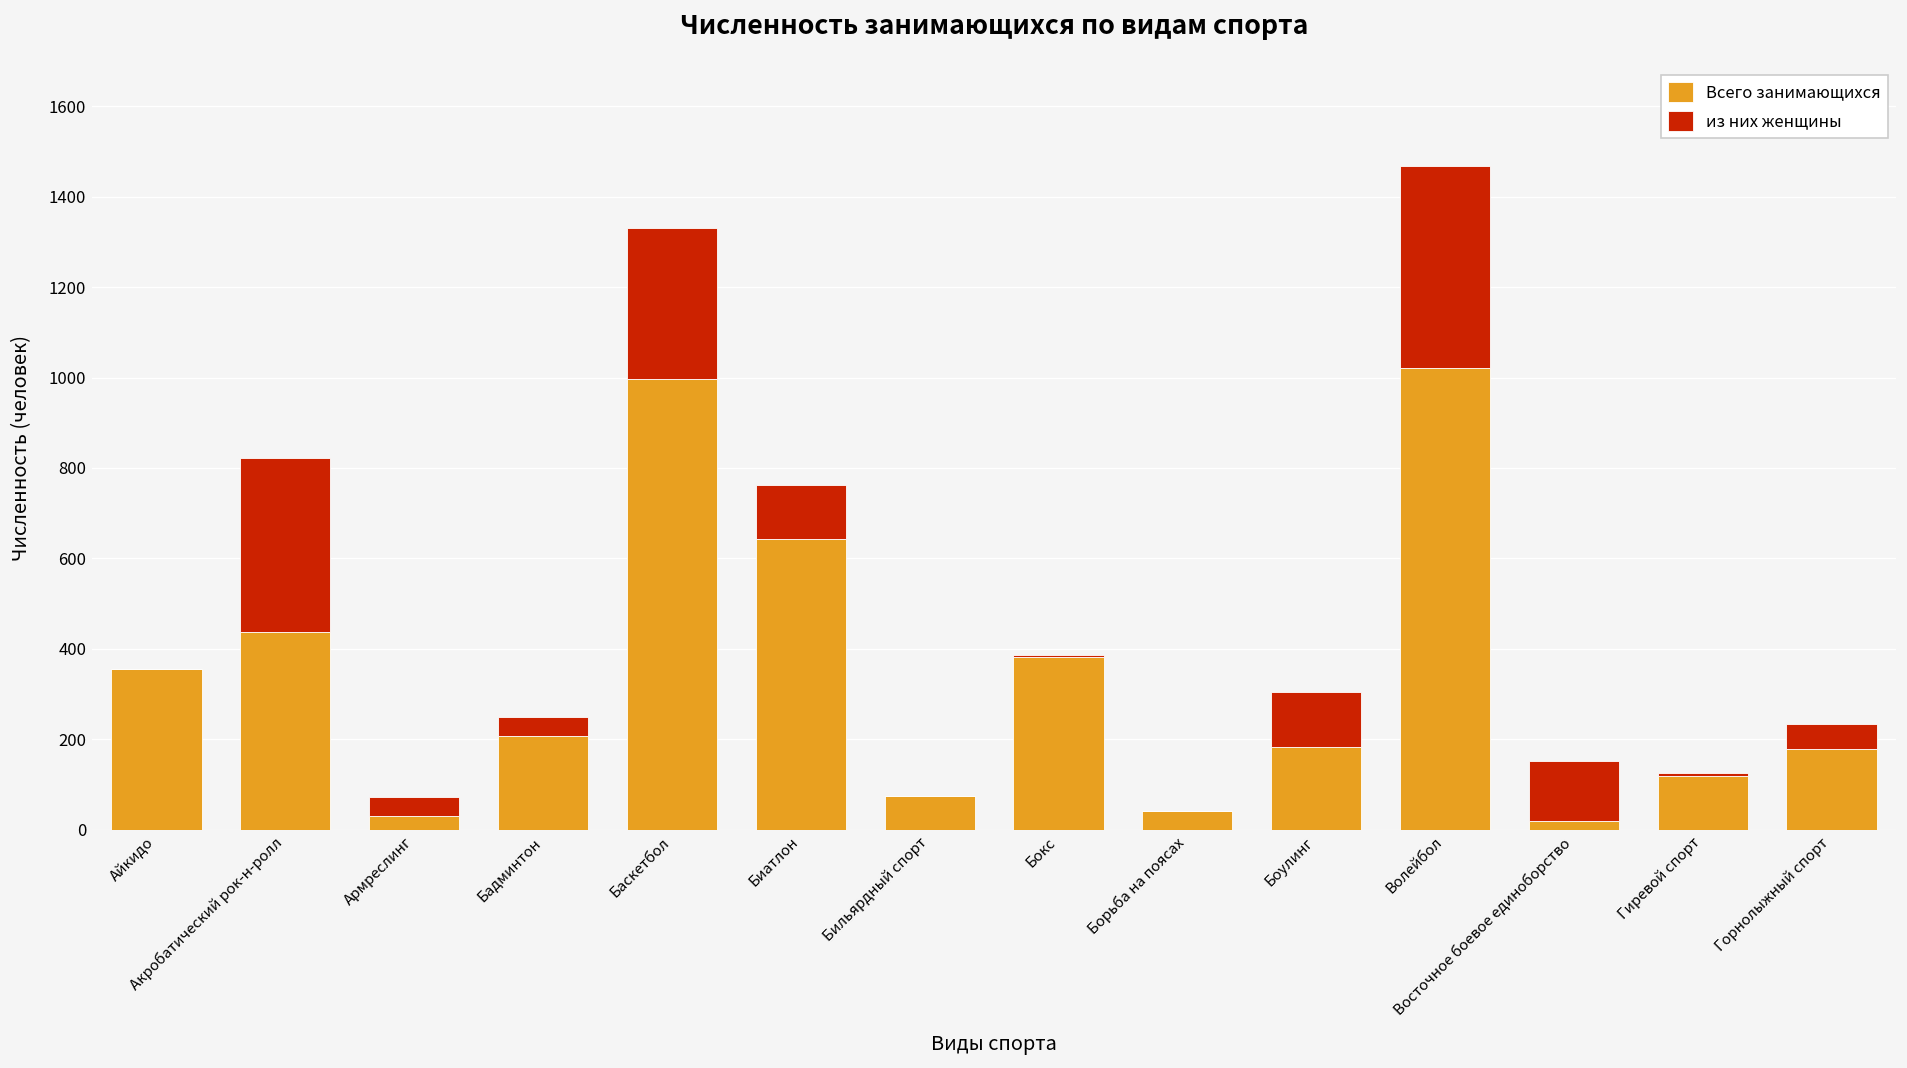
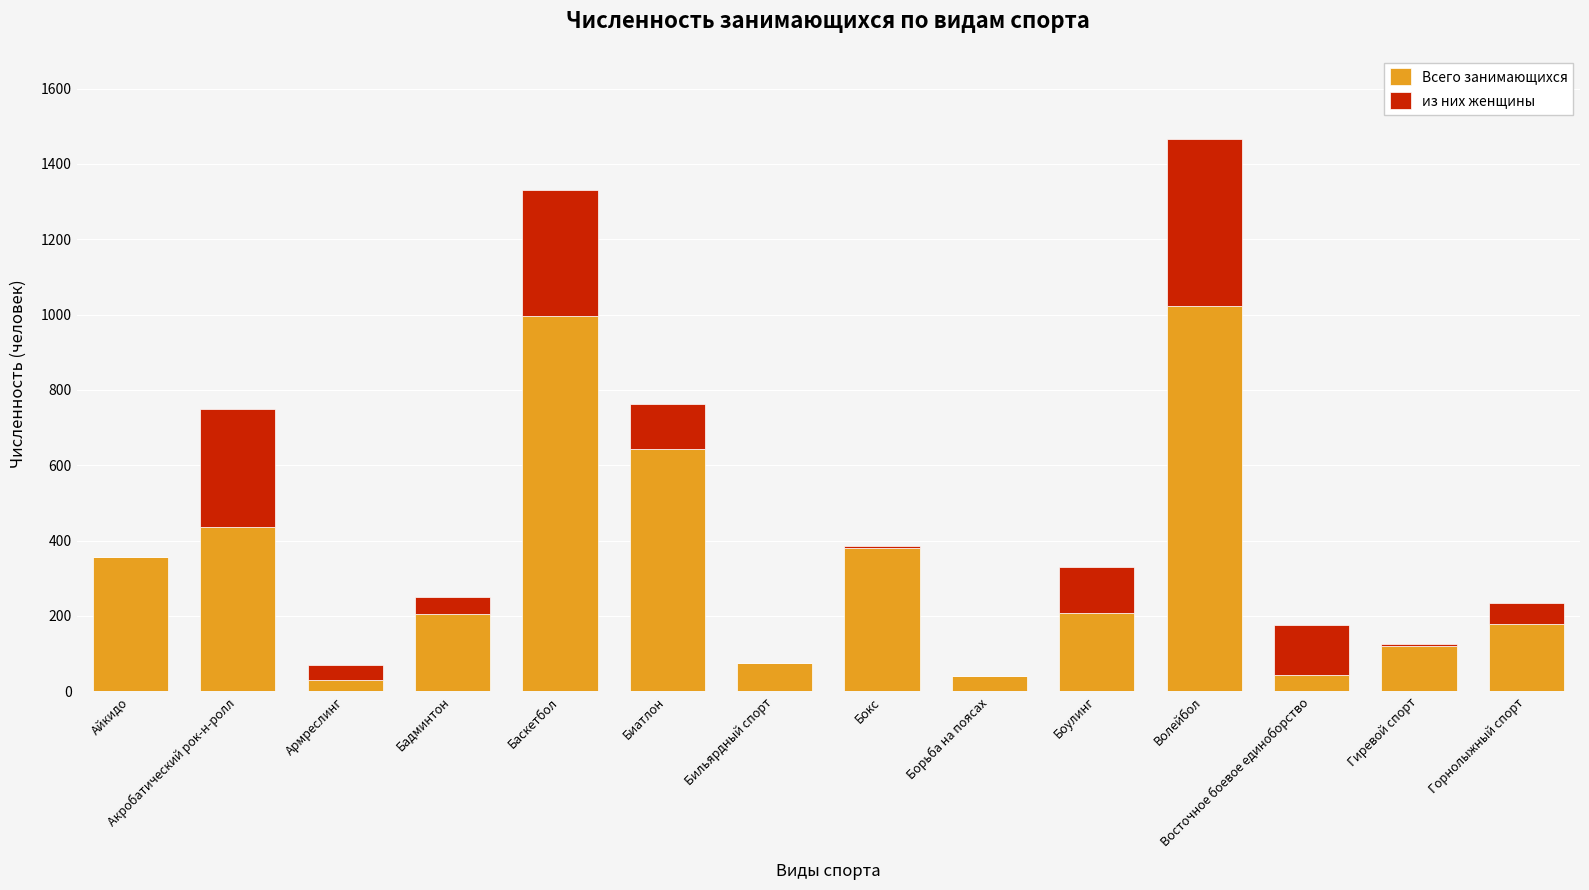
  {
    "Всего занимающихся": {
      "Айкидо": 360,
      "Акробатический рок-н-ролл": 440,
      "Армреслинг": 30,
      "Бадминтон": 210,
      "Баскетбол": 1000,
      "Биатлон": 640,
      "Бильярдный спорт": 80,
      "Бокс": 380,
      "Борьба на поясах": 40,
-     "Боулинг": 180,
+     "Боулинг": 210,
      "Волейбол": 1020,
-     "Восточное боевое единоборство": 20,
+     "Восточное боевое единоборство": 40,
      "Гиревой спорт": 120,
      "Горнолыжный спорт": 180
    },
    "из них женщины": {
      "Айкидо": 0,
-     "Акробатический рок-н-ролл": 390,
+     "Акробатический рок-н-ролл": 310,
      "Армреслинг": 40,
      "Бадминтон": 40,
      "Баскетбол": 330,
      "Биатлон": 120,
      "Бильярдный спорт": 0,
      "Борьба на поясах": 0,
      "Боулинг": 120,
      "Волейбол": 450,
      "Восточное боевое единоборство": 130,
      "Горнолыжный спорт": 60
    }
  }
